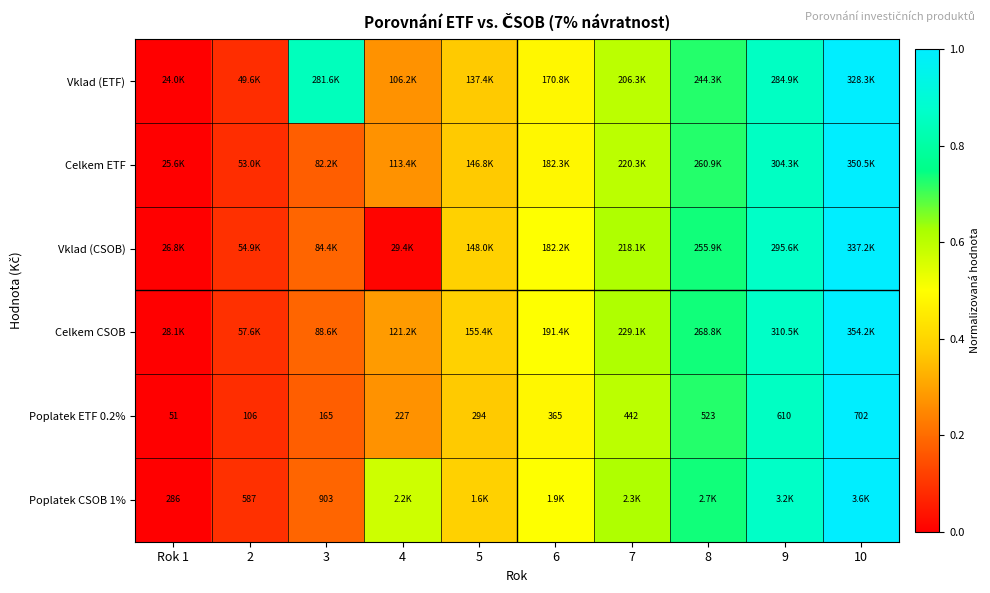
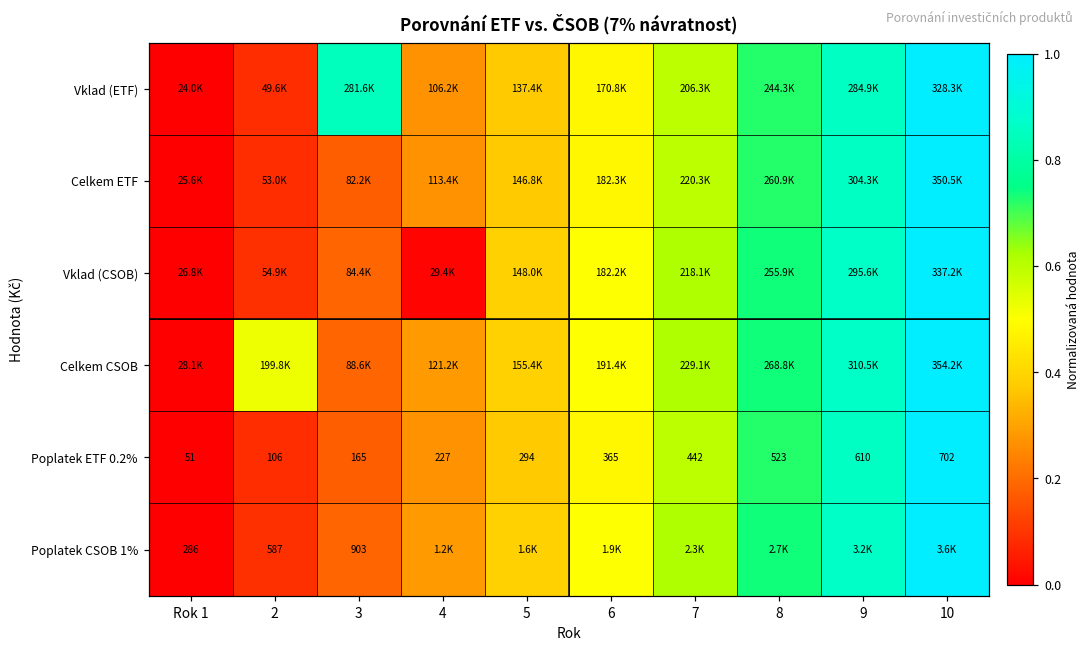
  {
    "Vklad (ETF)": {
      "Rok 1": "24.0K",
      "2": "49.6K",
      "3": "281.6K",
      "4": "106.2K",
      "5": "137.4K",
      "6": "170.8K",
      "7": "206.3K",
      "8": "244.3K",
      "9": "284.9K",
      "10": "328.3K"
    },
    "Celkem ETF": {
      "Rok 1": "25.6K",
      "2": "53.0K",
      "3": "82.2K",
      "4": "113.4K",
      "5": "146.8K",
      "6": "182.3K",
      "7": "220.3K",
      "8": "260.9K",
      "9": "304.3K",
      "10": "350.5K"
    },
    "Vklad (CSOB)": {
      "Rok 1": "26.8K",
      "2": "54.9K",
      "3": "84.4K",
      "4": "29.4K",
      "5": "148.0K",
      "6": "182.2K",
      "7": "218.1K",
      "8": "255.9K",
      "9": "295.6K",
      "10": "337.2K"
    },
    "Celkem CSOB": {
      "Rok 1": "28.1K",
-     "2": "57.6K",
+     "2": "199.8K",
      "3": "88.6K",
      "4": "121.2K",
      "5": "155.4K",
      "6": "191.4K",
      "7": "229.1K",
      "8": "268.8K",
      "9": "310.5K",
      "10": "354.2K"
    },
    "Poplatek ETF 0.2%": {
      "Rok 1": "51",
      "2": "106",
      "3": "165",
      "4": "227",
      "5": "294",
      "6": "365",
      "7": "442",
      "8": "523",
      "9": "610",
      "10": "702"
    },
    "Poplatek CSOB 1%": {
      "Rok 1": "286",
      "2": "587",
      "3": "903",
-     "4": "2.2K",
+     "4": "1.2K",
      "5": "1.6K",
      "6": "1.9K",
      "7": "2.3K",
      "8": "2.7K",
      "9": "3.2K",
      "10": "3.6K"
    }
  }
